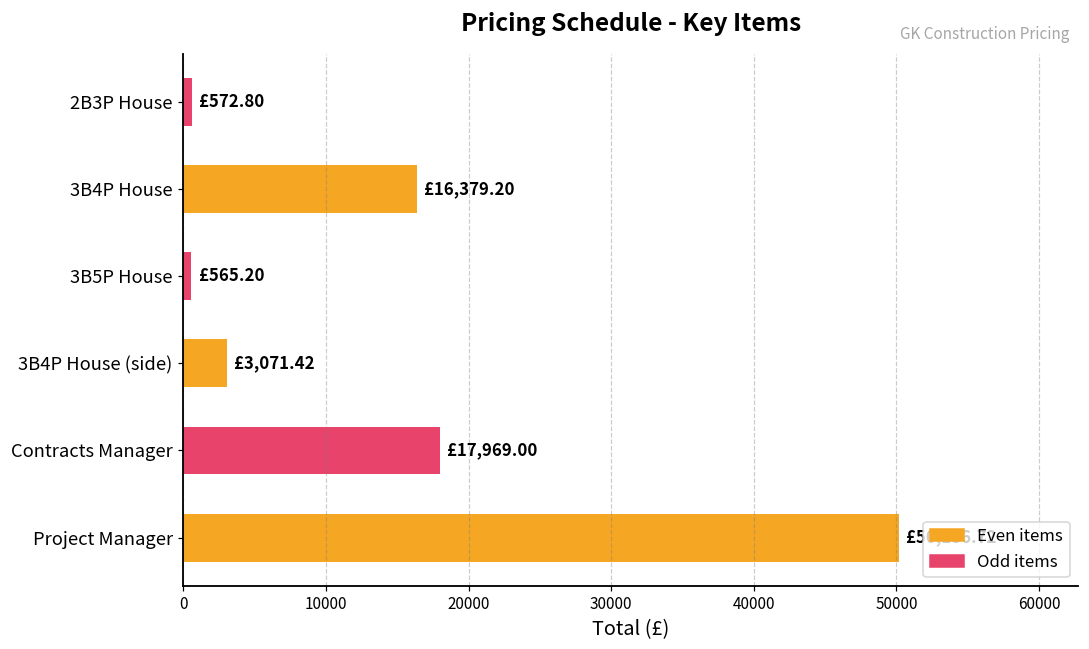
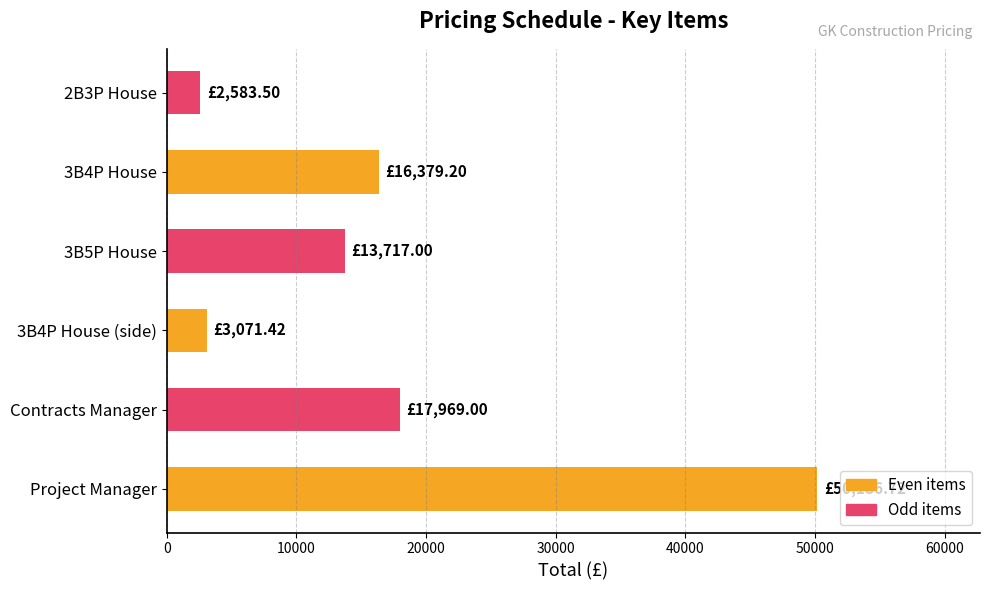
  {
-   "2B3P House": "£572.80",
+   "2B3P House": "£2,583.50",
    "3B4P House": "£16,379.20",
-   "3B5P House": "£565.20",
+   "3B5P House": "£13,717.00",
    "3B4P House (side)": "£3,071.42",
    "Contracts Manager": "£17,969.00"
  }
